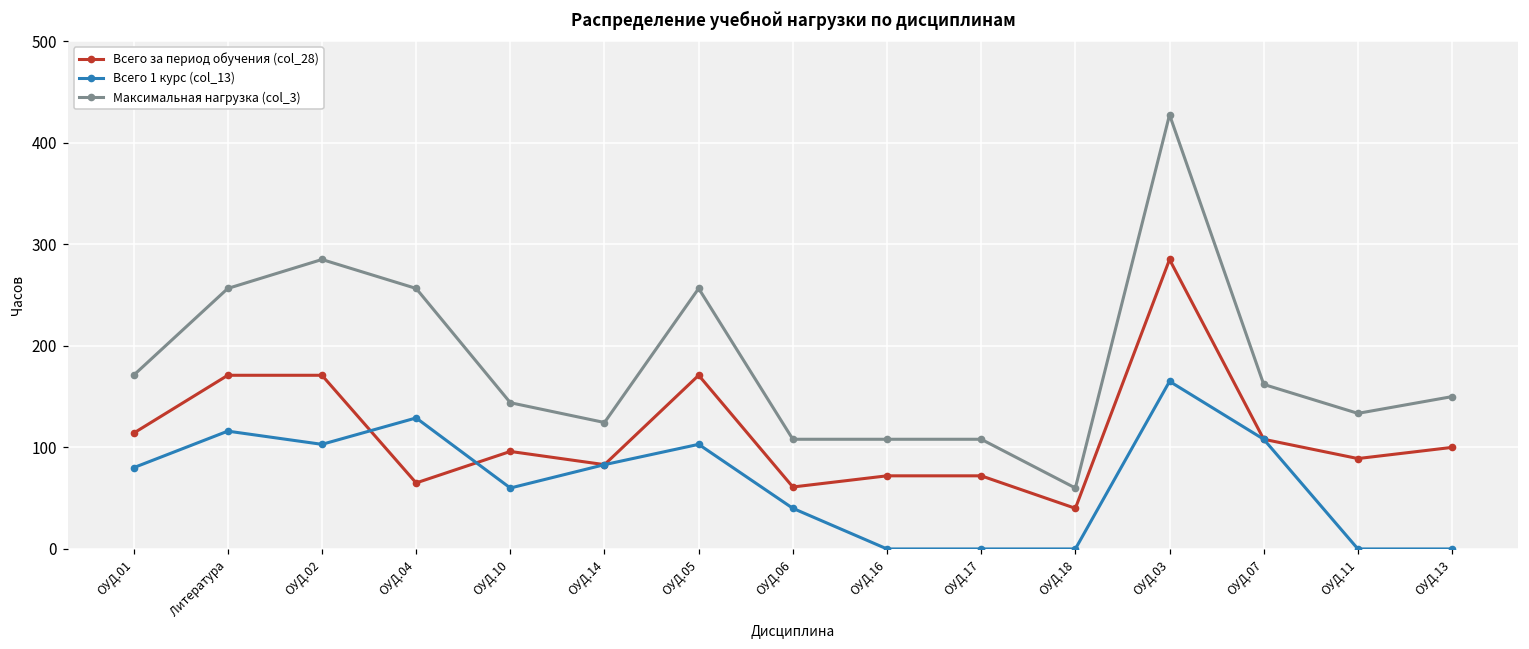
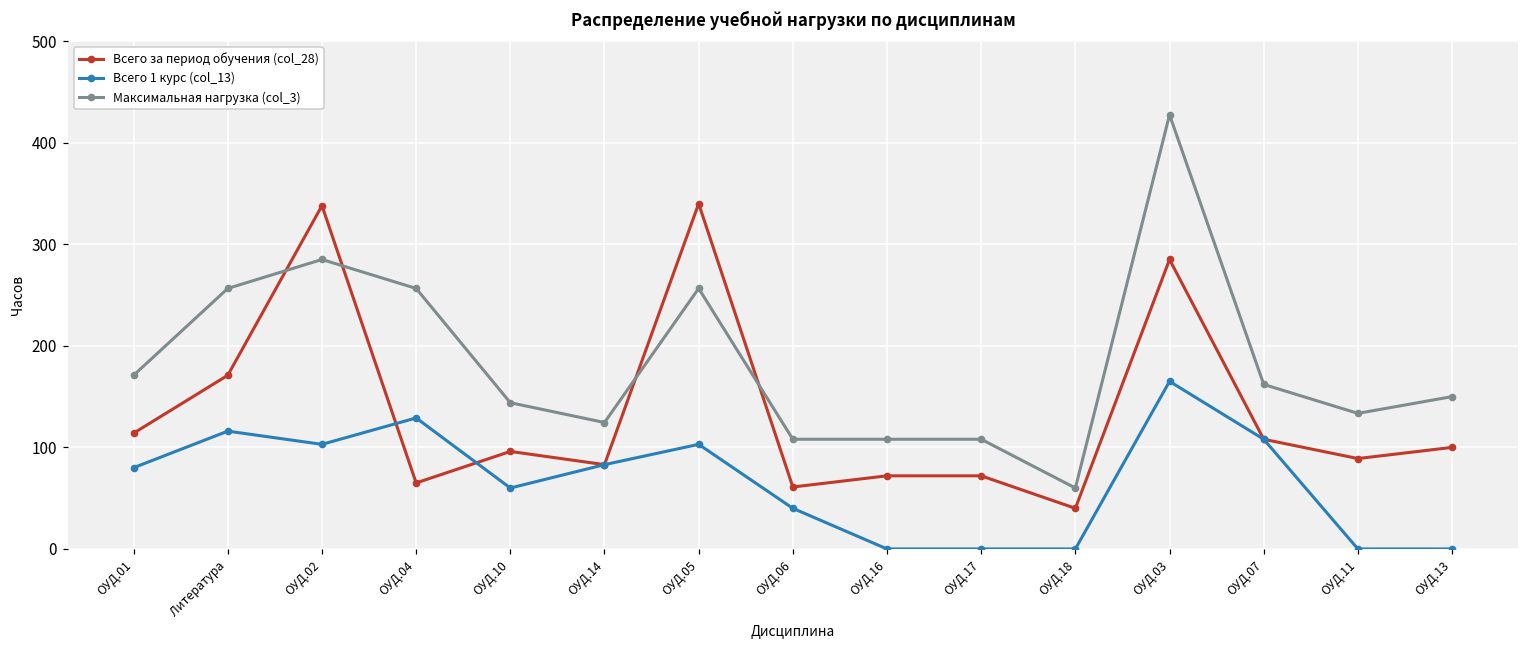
  {
    "Всего за период обучения (col_28)": {
      "ОУД.01": 110,
      "Литература": 170,
-     "ОУД.02": 170,
+     "ОУД.02": 340,
      "ОУД.04": 70,
      "ОУД.10": 100,
-     "ОУД.05": 170,
+     "ОУД.05": 340,
      "ОУД.06": 60,
      "ОУД.16": 70,
      "ОУД.17": 70,
      "ОУД.18": 40,
      "ОУД.03": 290,
      "ОУД.11": 90,
      "ОУД.13": 100
    },
    "Всего 1 курс (col_13)": {
      "ОУД.01": 80,
      "Литература": 120,
      "ОУД.02": 100,
      "ОУД.04": 130,
      "ОУД.10": 60,
      "ОУД.05": 100,
      "ОУД.06": 40,
      "ОУД.16": 0,
      "ОУД.17": 0,
      "ОУД.18": 0,
      "ОУД.03": 170,
      "ОУД.11": 0,
      "ОУД.13": 0
    },
    "Максимальная нагрузка (col_3)": {
      "ОУД.01": 170,
      "Литература": 260,
      "ОУД.02": 290,
      "ОУД.04": 260,
      "ОУД.10": 140,
      "ОУД.14": 120,
      "ОУД.05": 260,
      "ОУД.06": 110,
      "ОУД.16": 110,
      "ОУД.17": 110,
      "ОУД.18": 60,
      "ОУД.03": 430,
      "ОУД.07": 160,
      "ОУД.11": 130,
      "ОУД.13": 150
    }
  }
